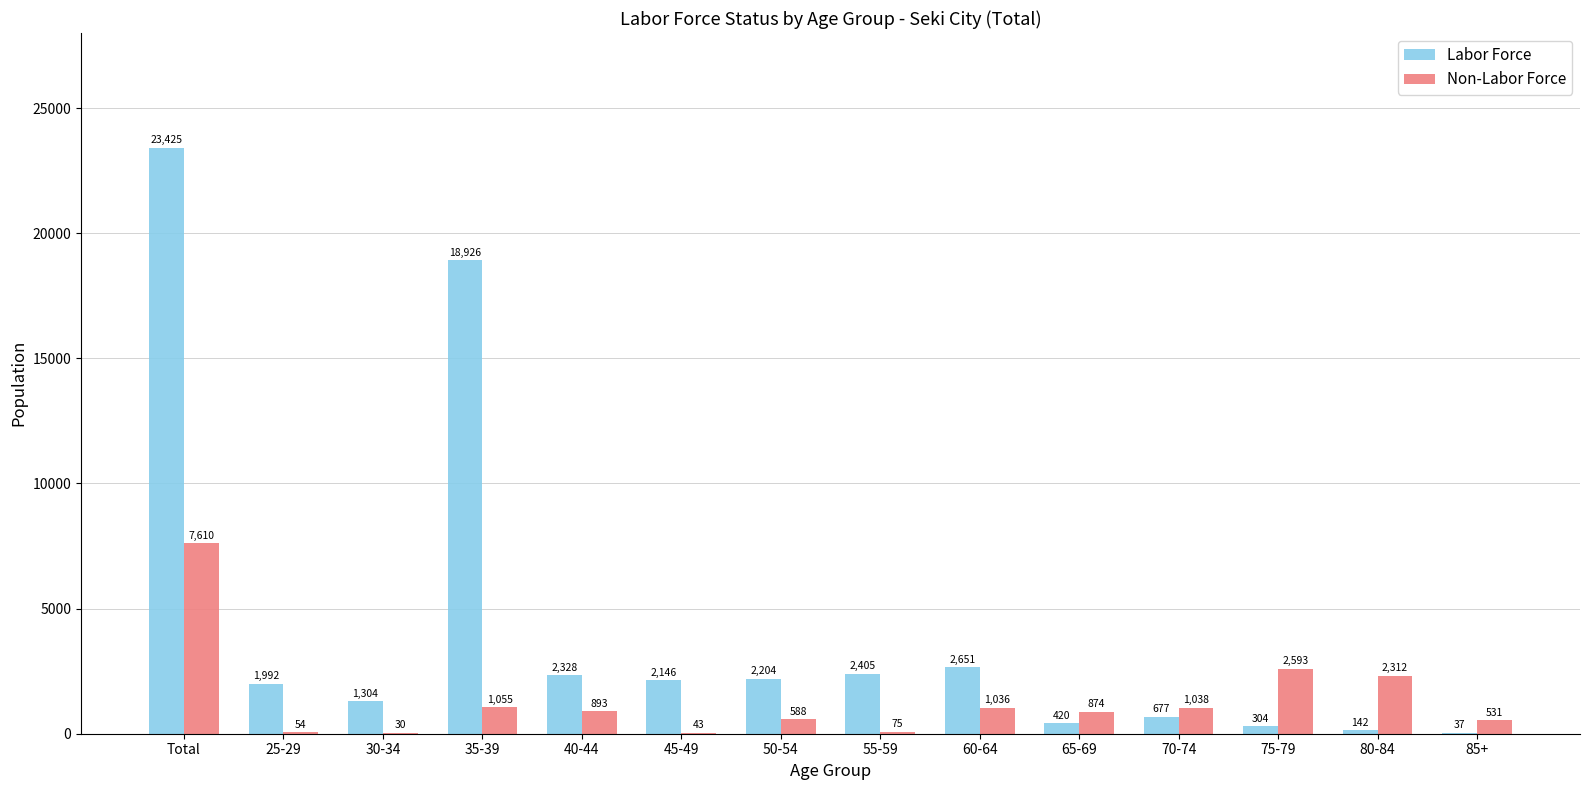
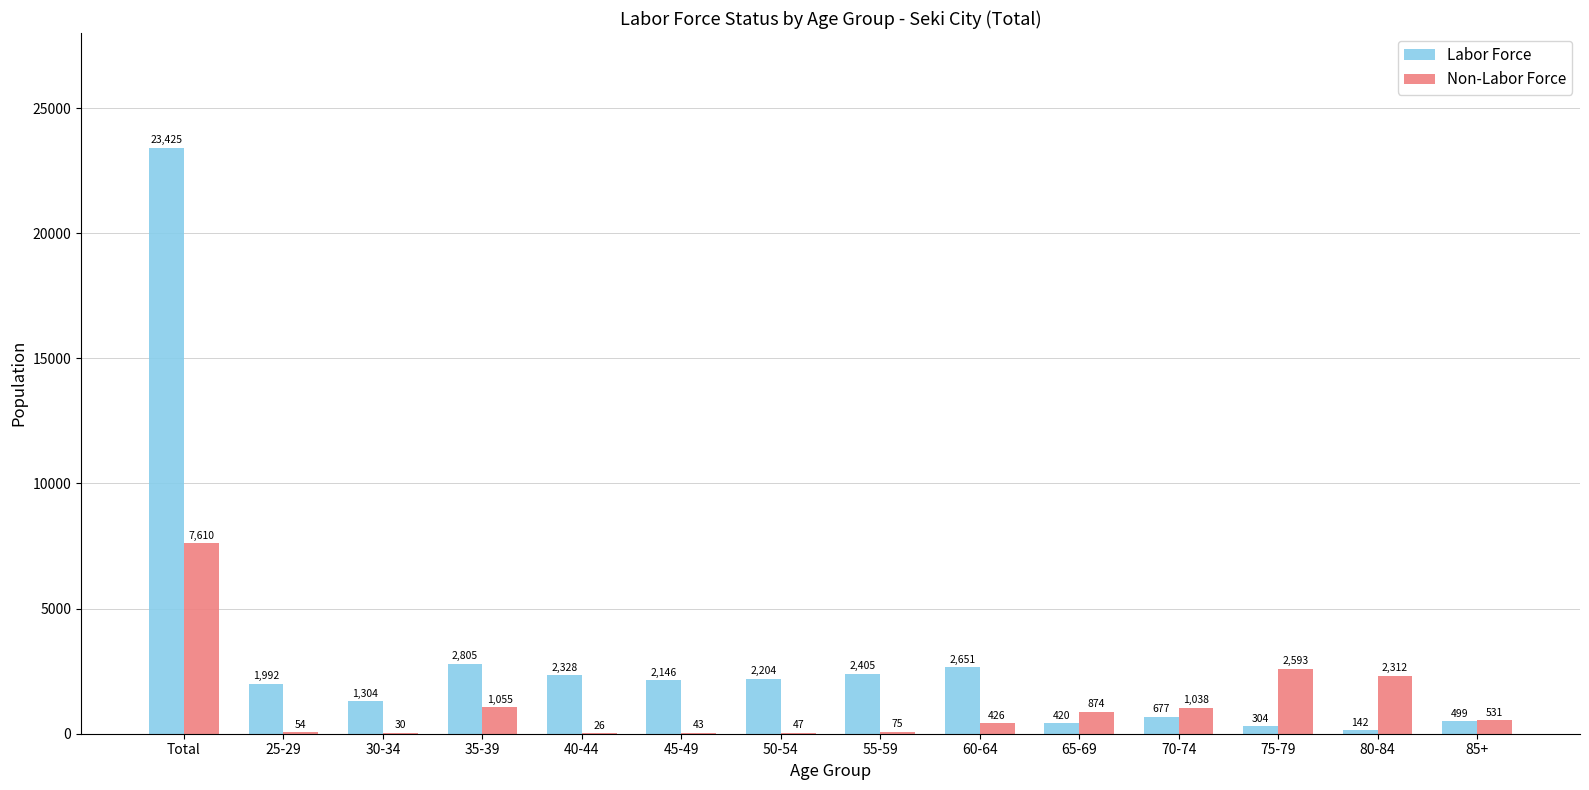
  {
    "Labor Force": {
      "Total": "23,425",
      "25-29": "1,992",
      "30-34": "1,304",
-     "35-39": "18,926",
+     "35-39": "2,805",
      "40-44": "2,328",
      "45-49": "2,146",
      "50-54": "2,204",
      "55-59": "2,405",
      "60-64": "2,651",
      "65-69": "420",
      "70-74": "677",
      "75-79": "304",
      "80-84": "142",
-     "85+": "37"
+     "85+": "499"
    },
    "Non-Labor Force": {
      "Total": "7,610",
      "25-29": "54",
      "30-34": "30",
      "35-39": "1,055",
-     "40-44": "893",
+     "40-44": "26",
      "45-49": "43",
-     "50-54": "588",
+     "50-54": "47",
      "55-59": "75",
-     "60-64": "1,036",
+     "60-64": "426",
      "65-69": "874",
      "70-74": "1,038",
      "75-79": "2,593",
      "80-84": "2,312",
      "85+": "531"
    }
  }
